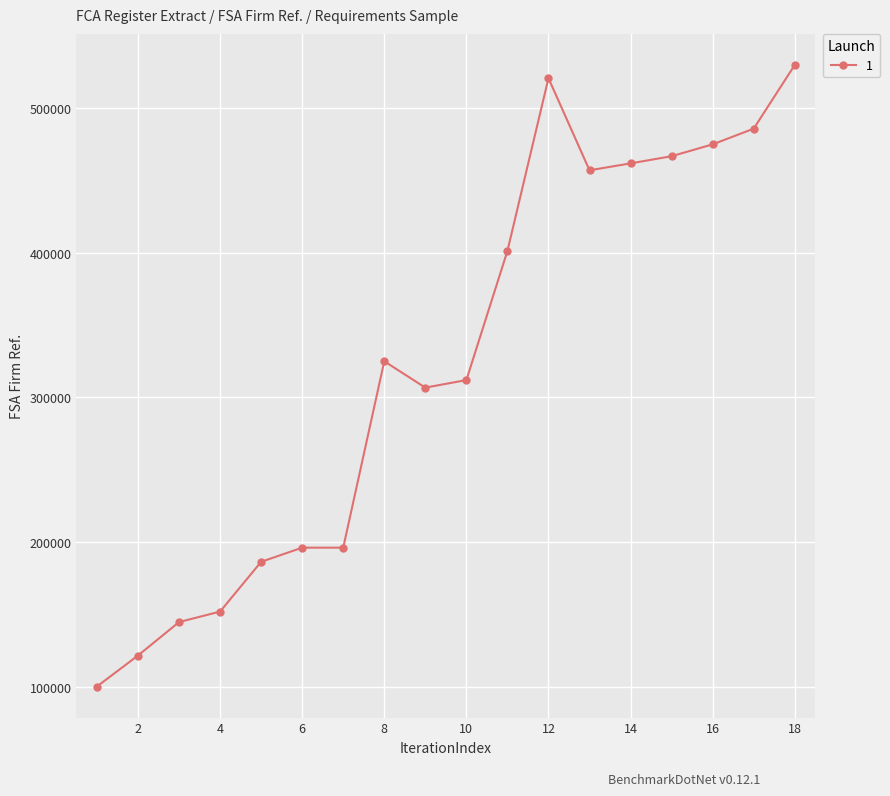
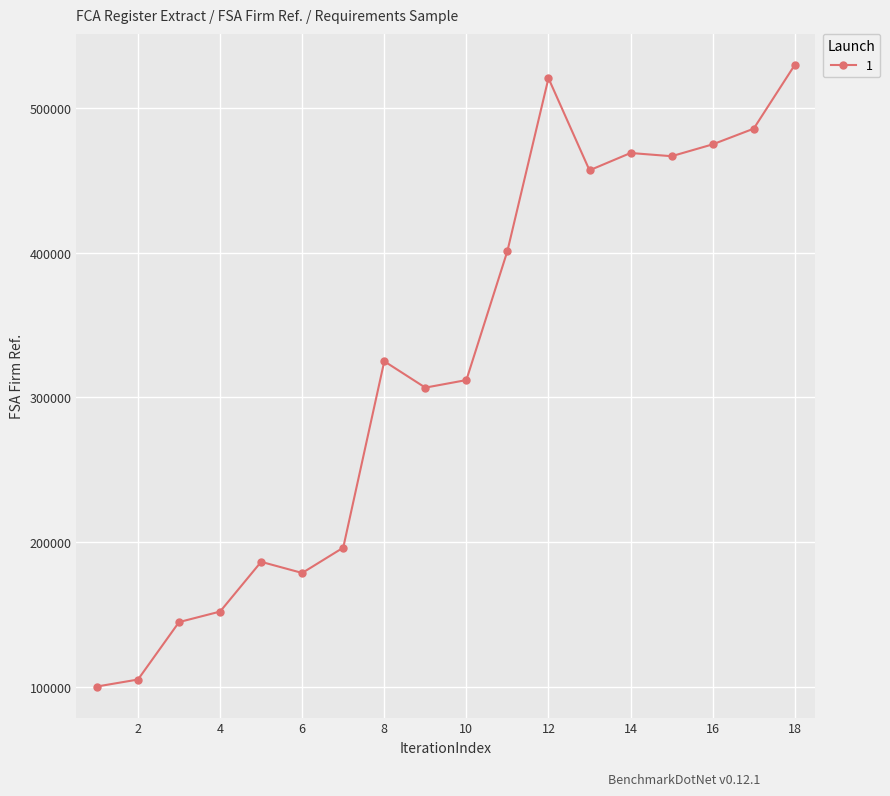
  {
-   "2": 121000,
+   "2": 105000,
    "4": 152000,
-   "6": 196000,
+   "6": 179000,
    "8": 325000,
    "10": 312000,
    "12": 521000,
-   "14": 462000,
+   "14": 469000,
    "16": 475000,
    "18": 530000
  }
